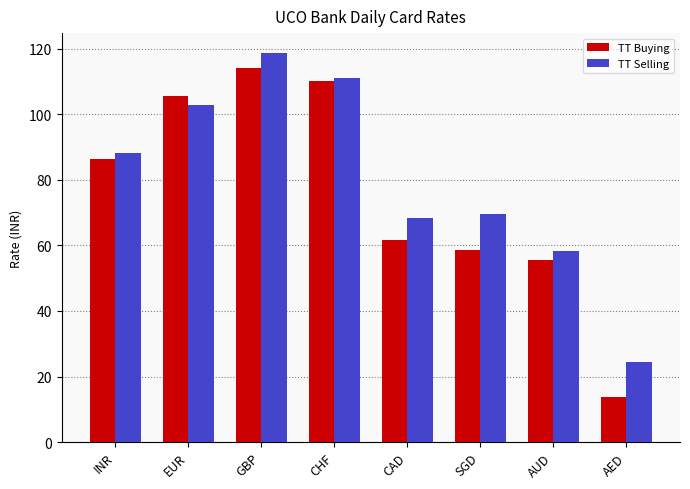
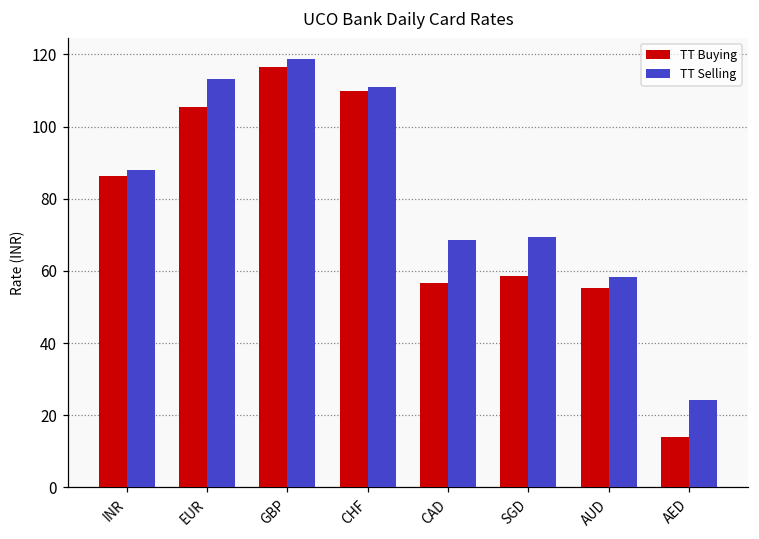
  {
    "TT Buying": {
      "INR": 86,
      "EUR": 106,
-     "GBP": 114,
+     "GBP": 117,
      "CHF": 110,
-     "CAD": 62,
+     "CAD": 57,
      "SGD": 59,
      "AUD": 55,
      "AED": 14
    },
    "TT Selling": {
      "INR": 88,
-     "EUR": 103,
+     "EUR": 113,
      "GBP": 119,
      "CHF": 111,
      "CAD": 68,
      "SGD": 69,
      "AUD": 58,
      "AED": 24
    }
  }
